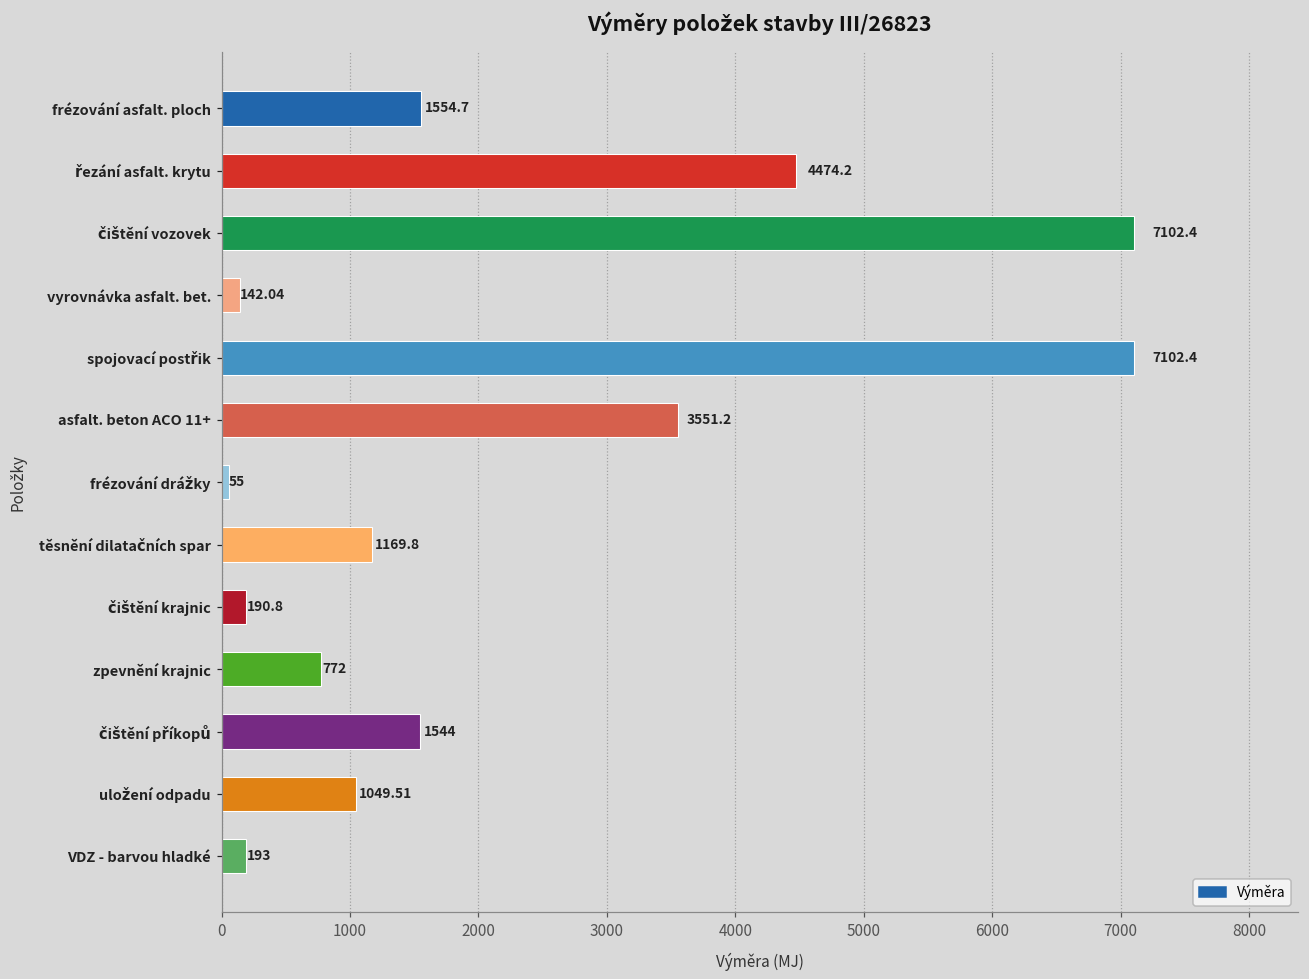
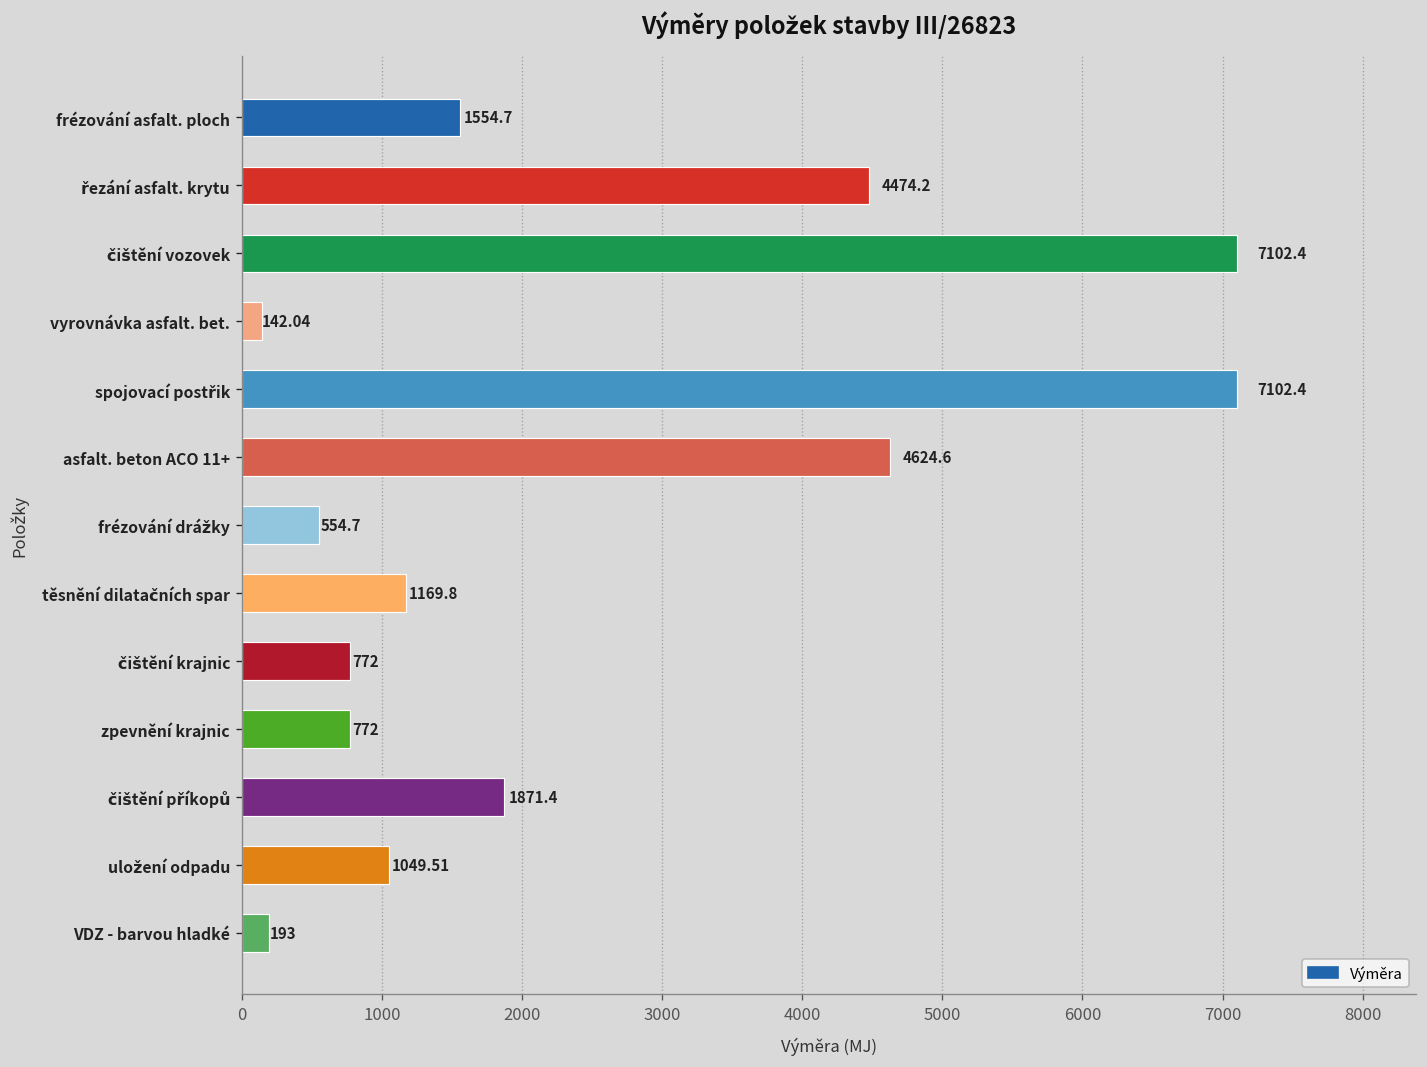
  {
    "frézování asfalt. ploch": 1554.7,
    "řezání asfalt. krytu": 4474.2,
    "čištění vozovek": 7102.4,
    "vyrovnávka asfalt. bet.": 142.04,
    "spojovací postřik": 7102.4,
-   "asfalt. beton ACO 11+": 3551.2,
-   "frézování drážky": 55,
+   "asfalt. beton ACO 11+": 4624.6,
+   "frézování drážky": 554.7,
    "těsnění dilatačních spar": 1169.8,
-   "čištění krajnic": 190.8,
+   "čištění krajnic": 772,
    "zpevnění krajnic": 772,
-   "čištění příkopů": 1544,
+   "čištění příkopů": 1871.4,
    "uložení odpadu": 1049.51,
    "VDZ - barvou hladké": 193
  }
